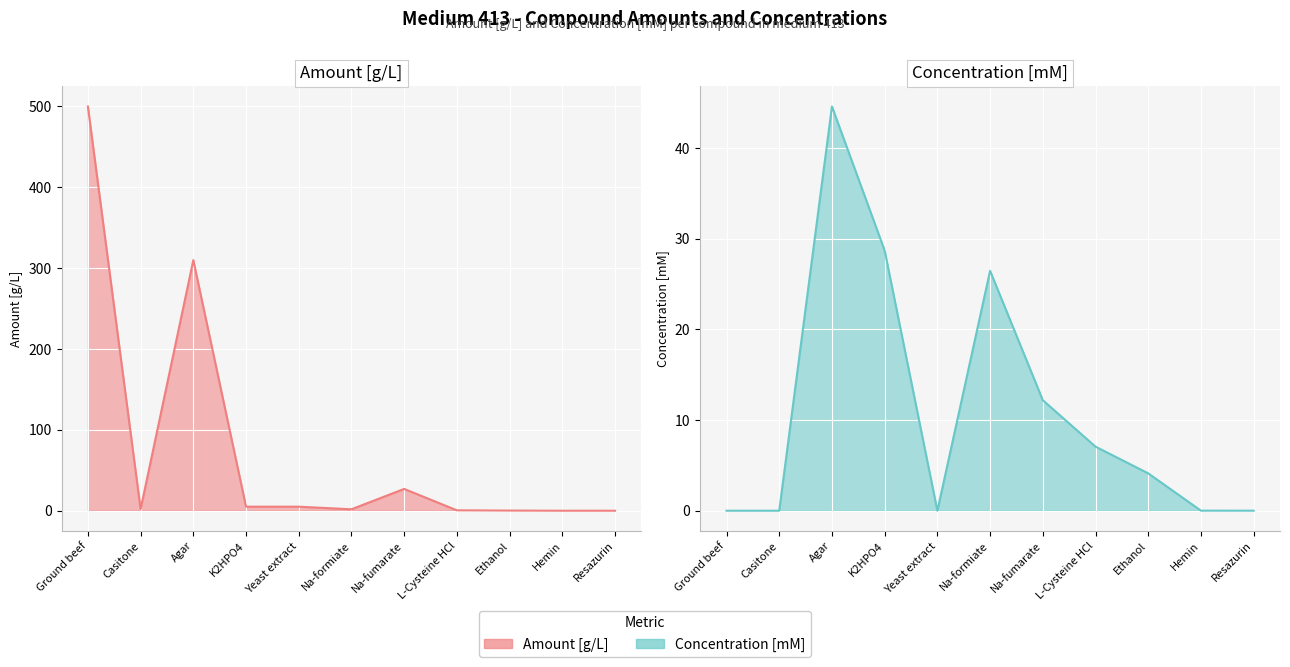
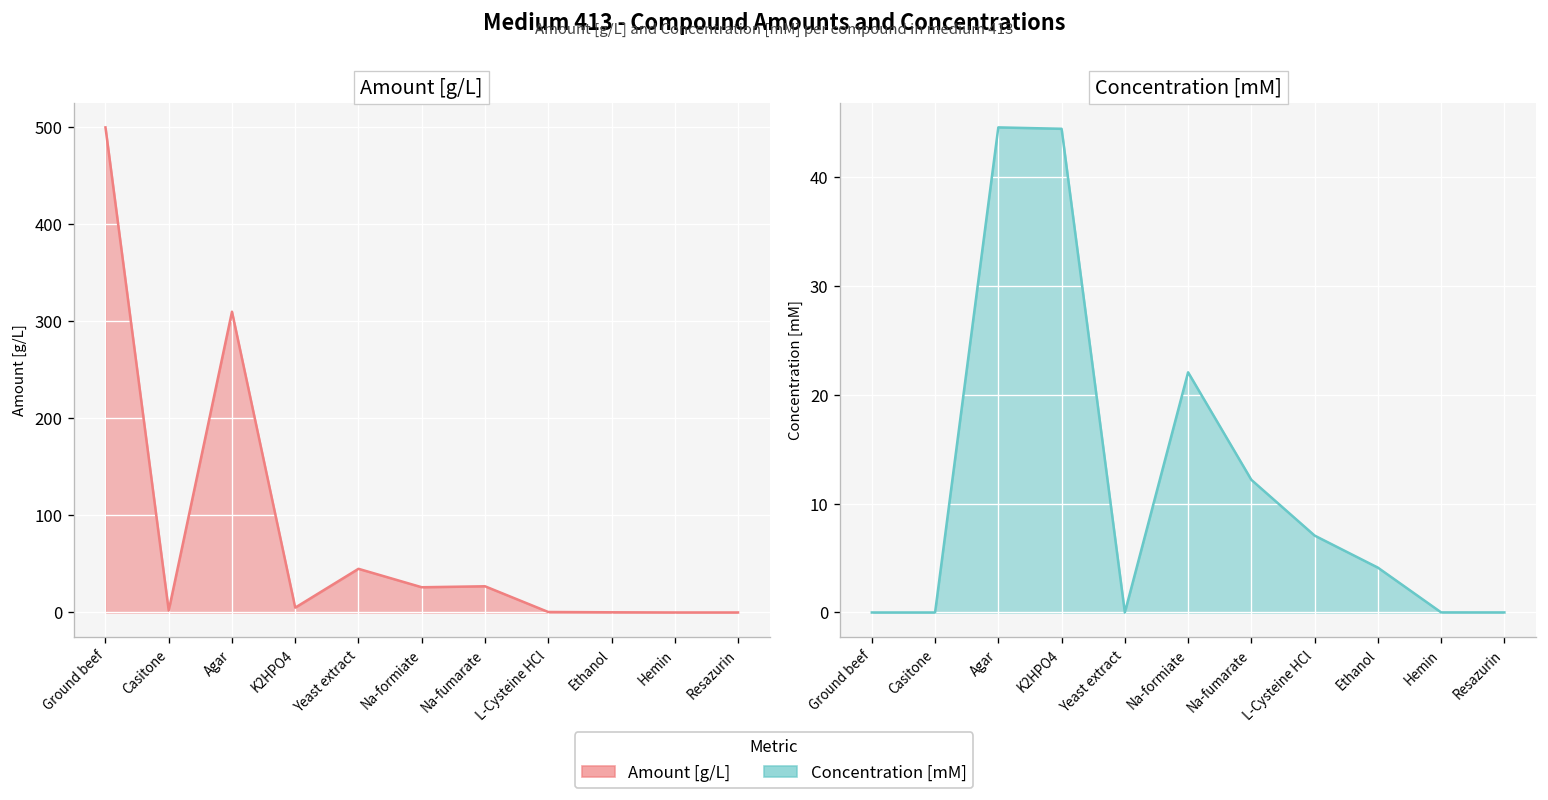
  {
    "Amount [g/L]": {
      "Ground beef": 500,
      "Casitone": 0,
      "Agar": 310,
      "K2HPO4": 10,
-     "Yeast extract": 10,
-     "Na-formiate": 0,
+     "Yeast extract": 50,
+     "Na-formiate": 30,
      "Na-fumarate": 30,
      "L-Cysteine HCl": 0,
      "Ethanol": 0,
      "Hemin": 0,
      "Resazurin": 0
    },
    "Concentration [mM]": {
      "Ground beef": 0,
      "Casitone": 0,
      "Agar": 45,
-     "K2HPO4": 29,
+     "K2HPO4": 44,
      "Yeast extract": 0,
-     "Na-formiate": 26,
+     "Na-formiate": 22,
      "Na-fumarate": 12,
      "L-Cysteine HCl": 7,
      "Ethanol": 4,
      "Hemin": 0,
      "Resazurin": 0
    }
  }
